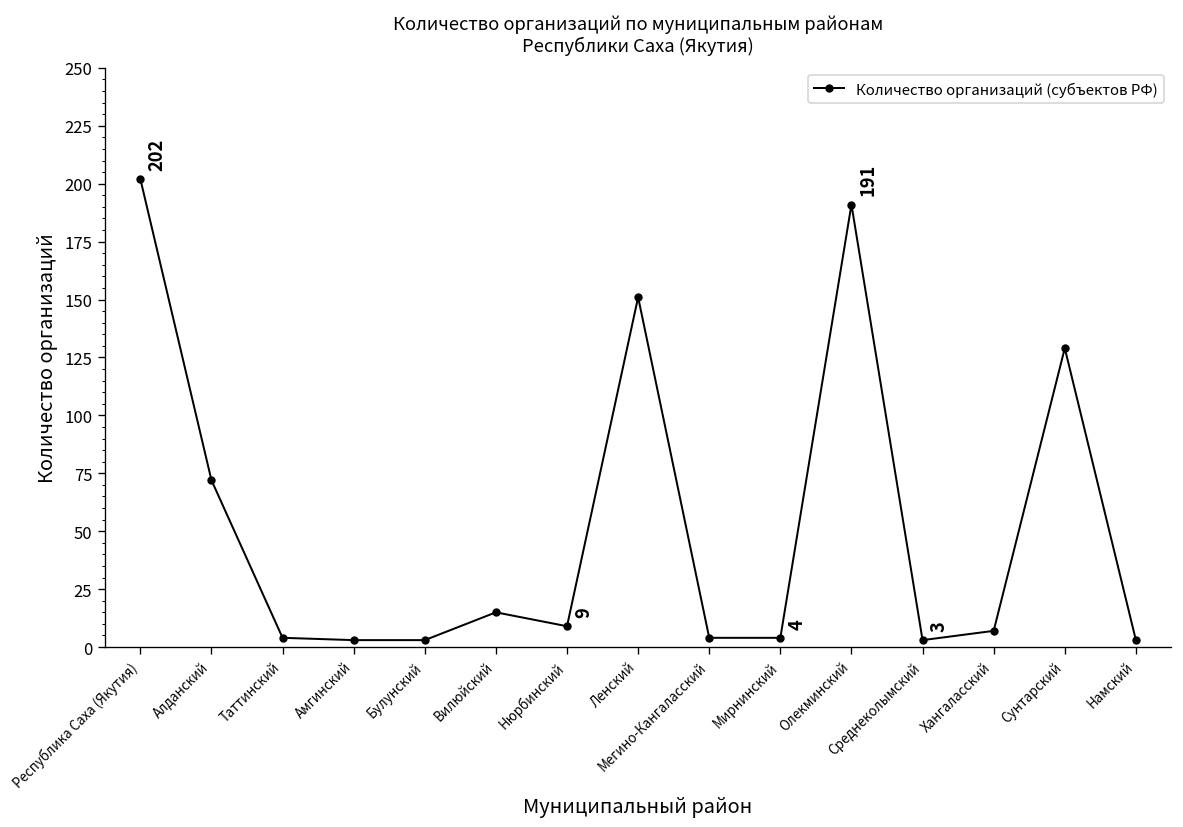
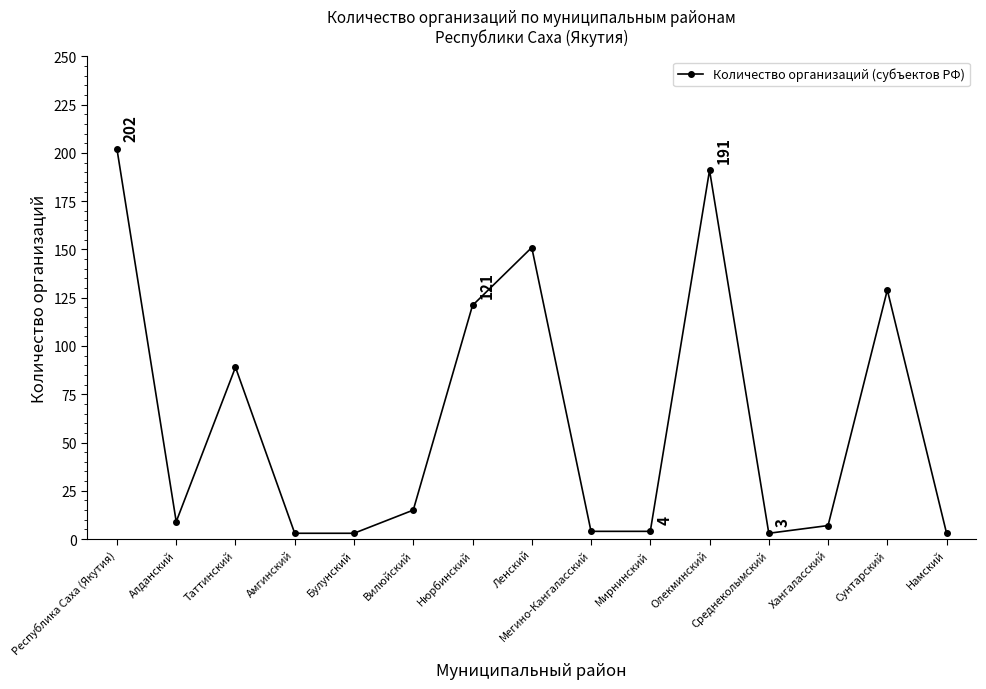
  {
    "Республика Саха (Якутия)": 202,
-   "Алданский": 72,
-   "Таттинский": 4,
-   "Нюрбинский": 9,
+   "Алданский": 9,
+   "Таттинский": 89,
+   "Нюрбинский": 121,
    "Мирнинский": 4,
    "Олекминский": 191,
    "Среднеколымский": 3
  }
